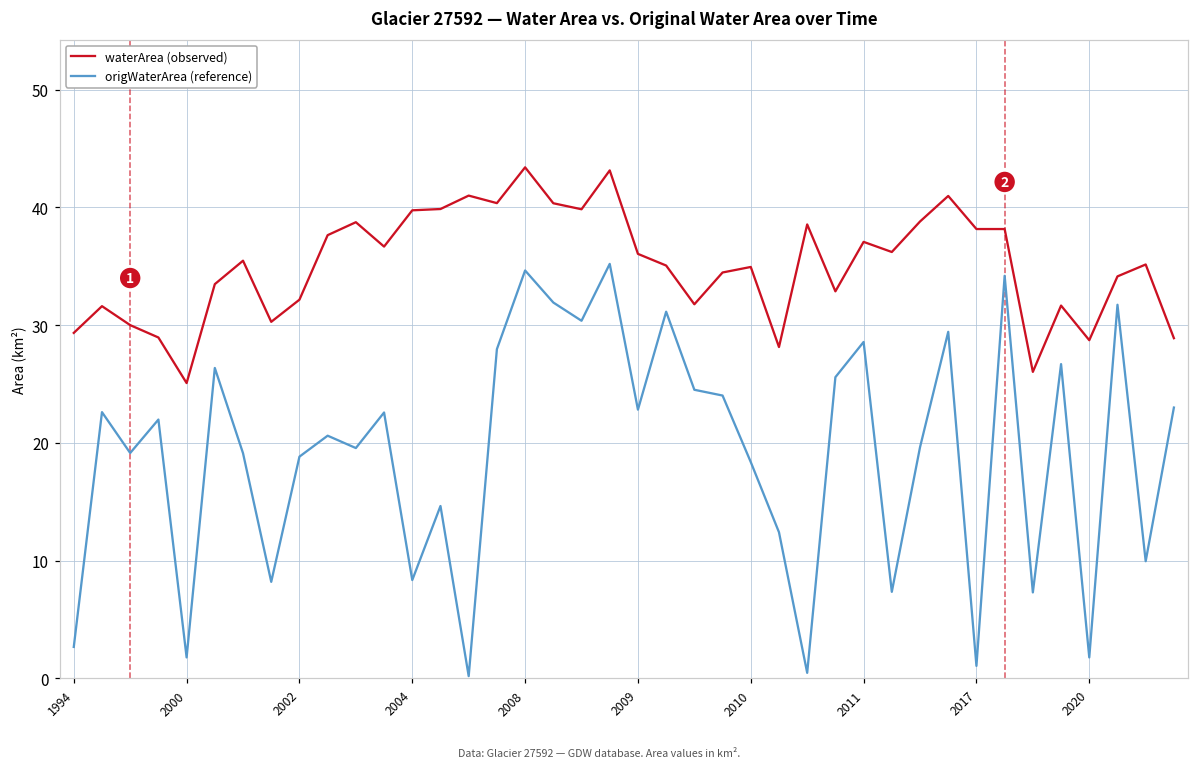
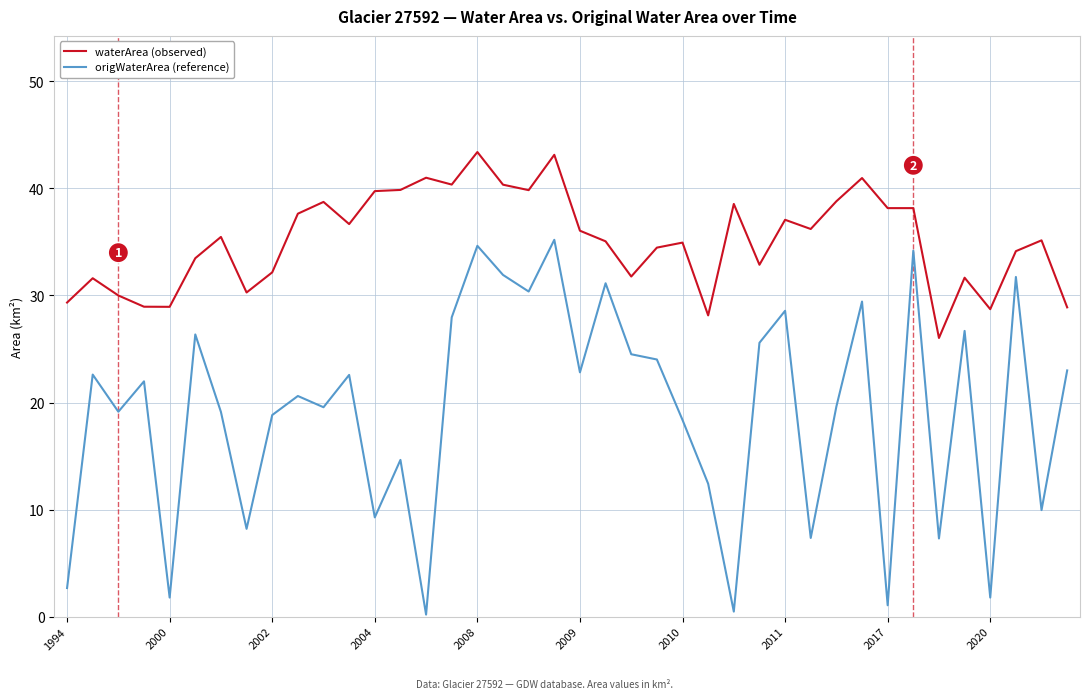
  {
    "waterArea (observed)": {
      "1994": 29.3,
-     "2000": 25.1,
+     "2000": 28.9,
      "2002": 32.2,
      "2004": 39.8,
      "2008": 43.4,
      "2009": 36.1,
      "2010": 34.9,
      "2011": 37.1,
      "2017": 38.2,
      "2020": 28.7
    },
    "origWaterArea (reference)": {
      "1994": 2.7,
      "2000": 1.8,
      "2002": 18.8,
-     "2004": 8.4,
+     "2004": 9.3,
      "2008": 34.6,
      "2009": 22.8,
      "2010": 18.4,
      "2011": 28.6,
      "2017": 1.1,
      "2020": 1.8
    }
  }
